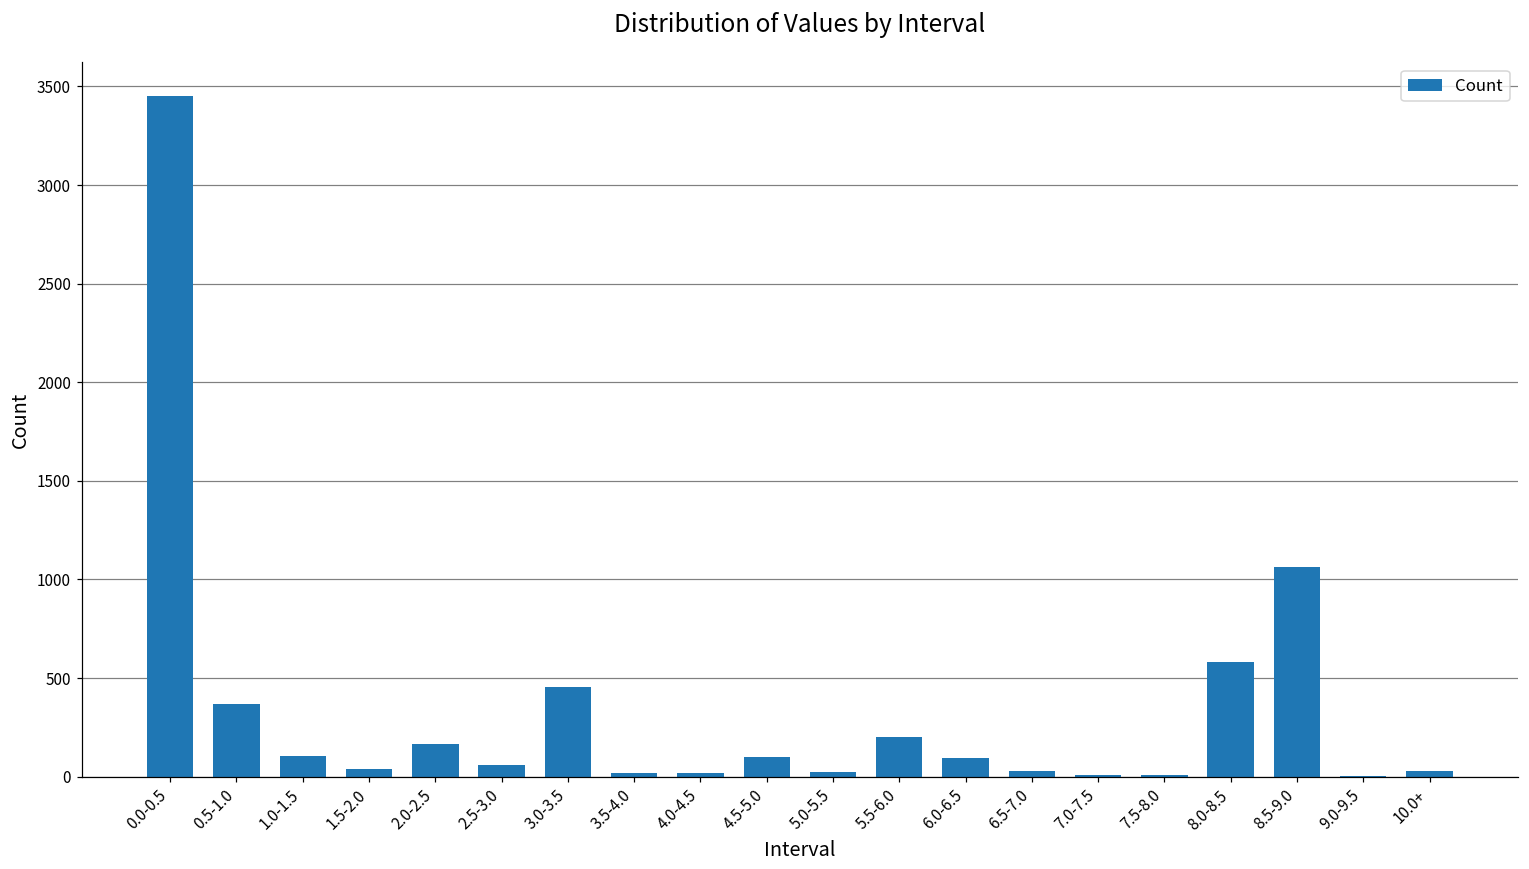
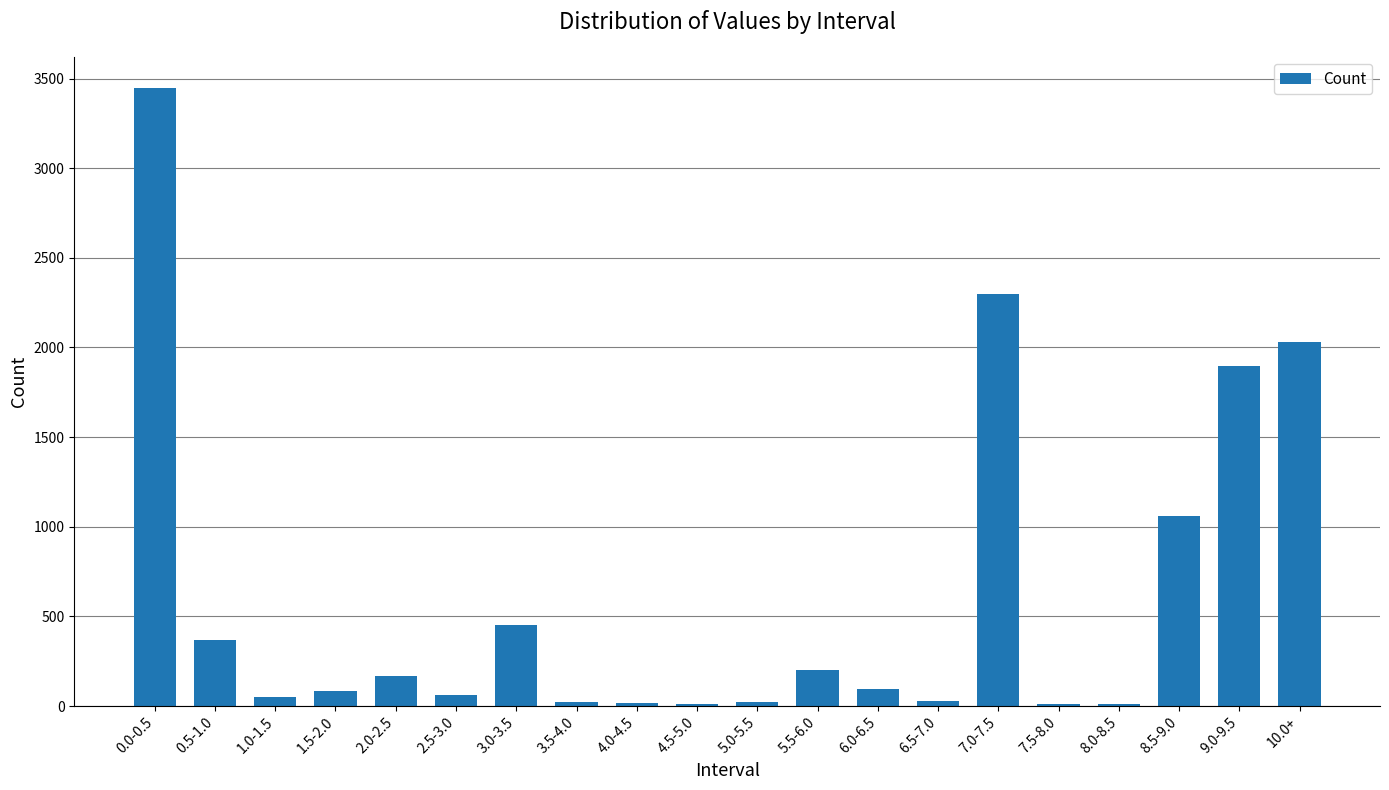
  {
    "0.0-0.5": 3450,
    "0.5-1.0": 370,
-   "1.0-1.5": 100,
-   "1.5-2.0": 40,
+   "1.0-1.5": 50,
+   "1.5-2.0": 90,
    "2.0-2.5": 170,
    "2.5-3.0": 60,
    "3.0-3.5": 450,
    "3.5-4.0": 20,
    "4.0-4.5": 20,
-   "4.5-5.0": 100,
+   "4.5-5.0": 10,
    "5.0-5.5": 30,
    "5.5-6.0": 200,
    "6.0-6.5": 90,
    "6.5-7.0": 30,
-   "7.0-7.5": 10,
-   "8.0-8.5": 580,
+   "7.0-7.5": 2300,
+   "8.0-8.5": 10,
    "8.5-9.0": 1060,
-   "9.0-9.5": 0,
-   "10.0+": 30
+   "9.0-9.5": 1900,
+   "10.0+": 2030
  }
